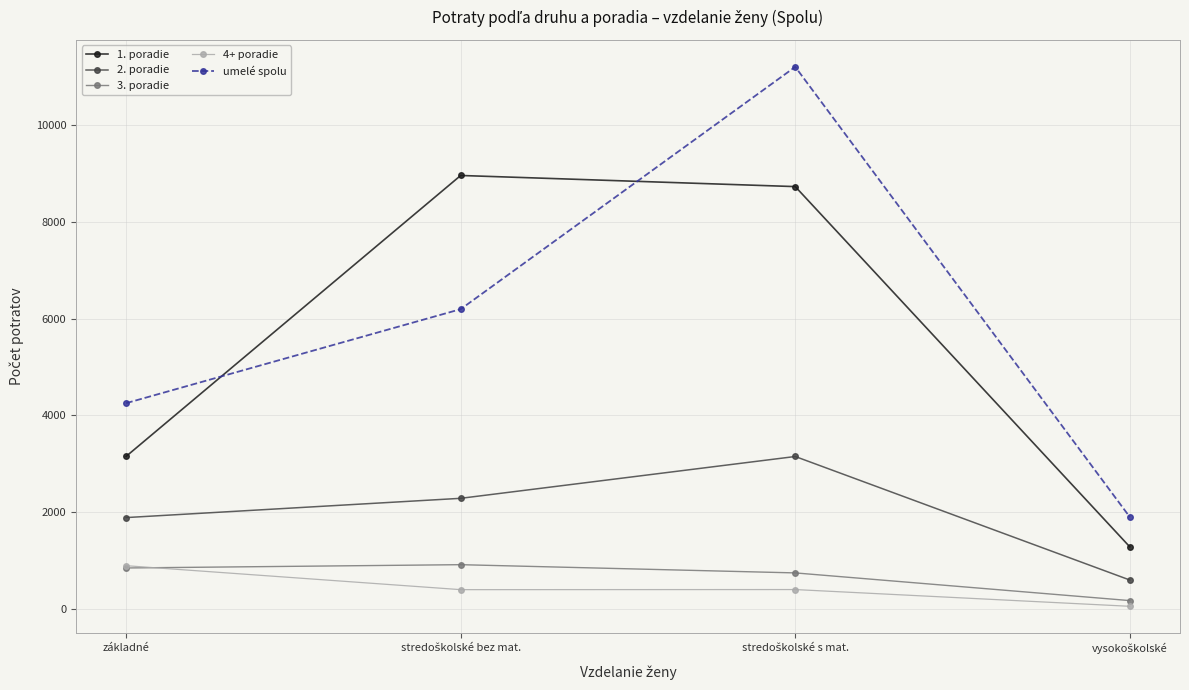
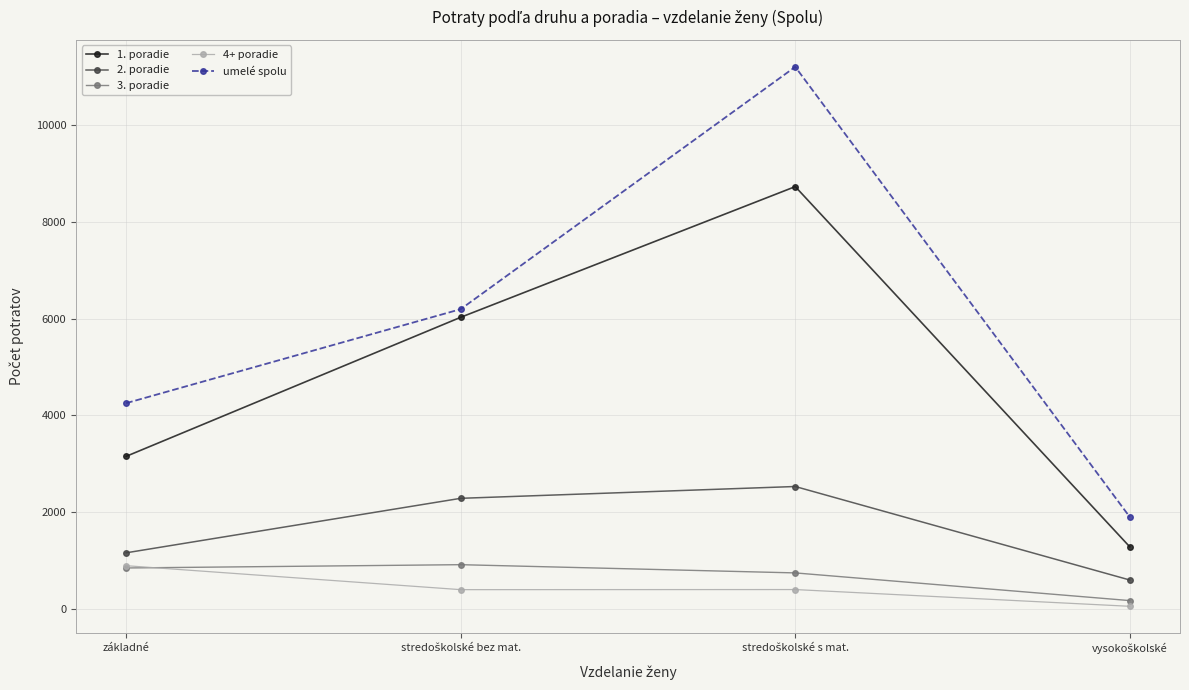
  {
    "1. poradie": {
      "základné": 3200,
-     "stredoškolské bez mat.": 9000,
+     "stredoškolské bez mat.": 6000,
      "stredoškolské s mat.": 8700,
      "vysokoškolské": 1300
    },
    "2. poradie": {
-     "základné": 1900,
+     "základné": 1200,
      "stredoškolské bez mat.": 2300,
-     "stredoškolské s mat.": 3200,
+     "stredoškolské s mat.": 2500,
      "vysokoškolské": 600
    },
    "3. poradie": {
      "stredoškolské bez mat.": 900,
      "stredoškolské s mat.": 700,
      "vysokoškolské": 200
    },
    "4+ poradie": {
      "stredoškolské bez mat.": 400,
      "stredoškolské s mat.": 400,
      "vysokoškolské": 100
    },
    "umelé spolu": {
      "základné": 4300,
      "stredoškolské bez mat.": 6200,
      "stredoškolské s mat.": 11200,
      "vysokoškolské": 1900
    }
  }
